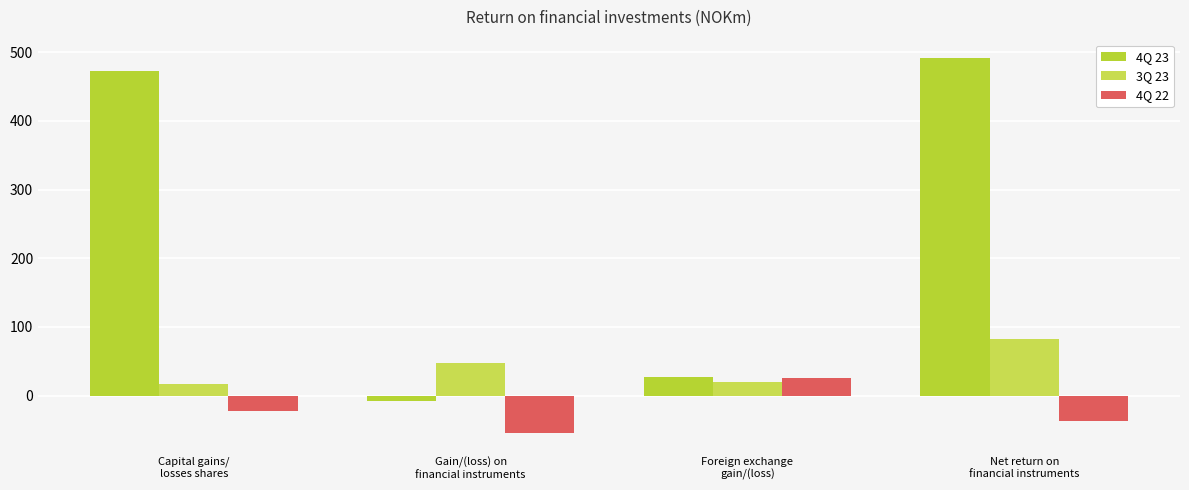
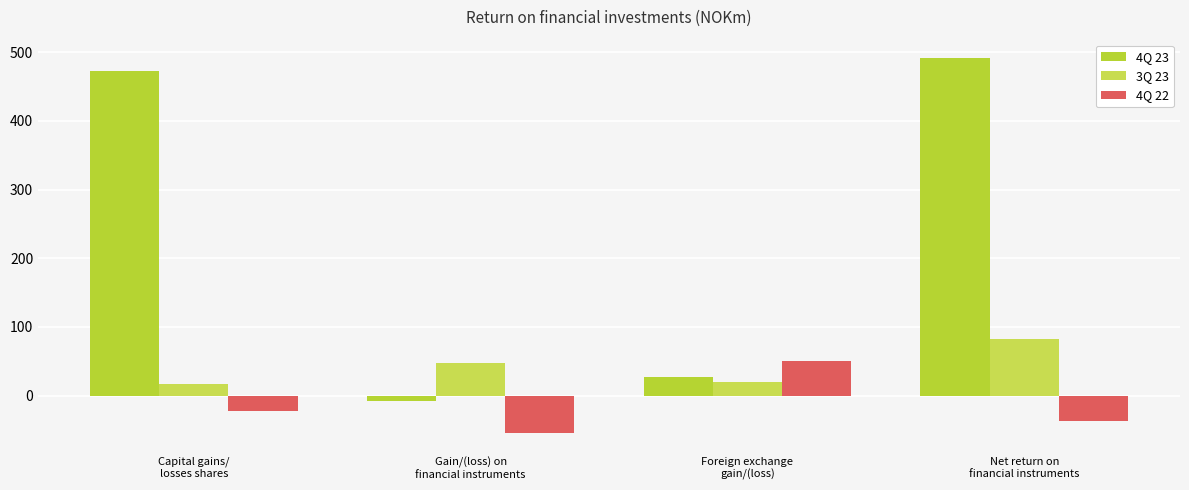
  {
    "4Q 22": {
      "Capital gains/ losses shares": -20,
      "Gain/(loss) on financial instruments": -60,
-     "Foreign exchange gain/(loss)": 30,
+     "Foreign exchange gain/(loss)": 50,
      "Net return on financial instruments": -40
    }
  }
